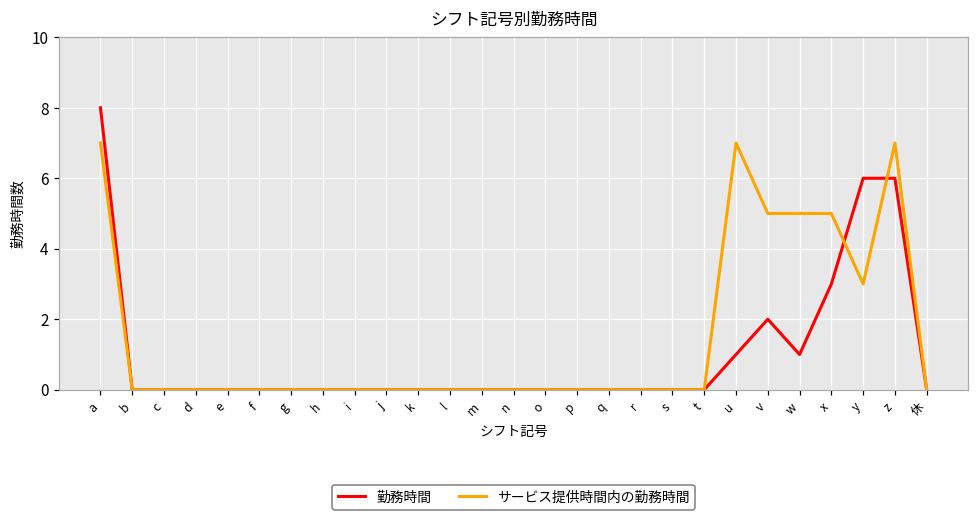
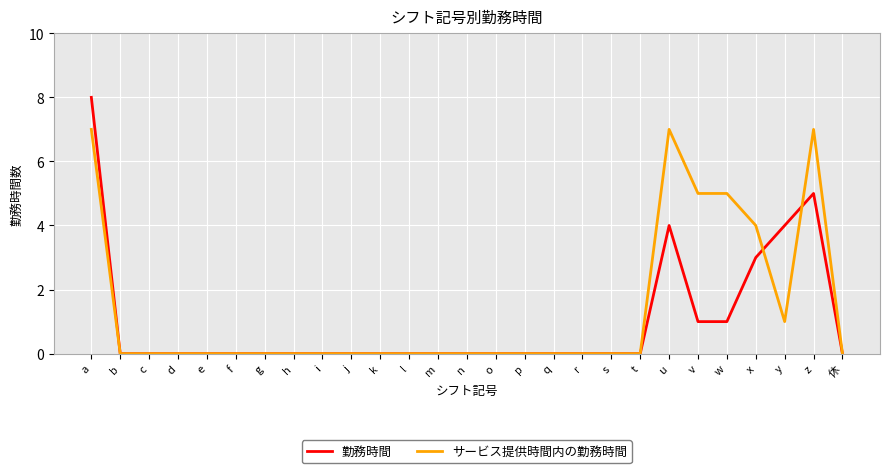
  {
    "勤務時間": {
      "a": 8,
-     "u": 1,
-     "v": 2,
+     "u": 4,
+     "v": 1,
      "w": 1,
      "x": 3,
-     "y": 6,
-     "z": 6
+     "y": 4,
+     "z": 5
    },
    "サービス提供時間内の勤務時間": {
      "a": 7,
      "u": 7,
      "v": 5,
      "w": 5,
-     "x": 5,
-     "y": 3,
+     "x": 4,
+     "y": 1,
      "z": 7
    }
  }
